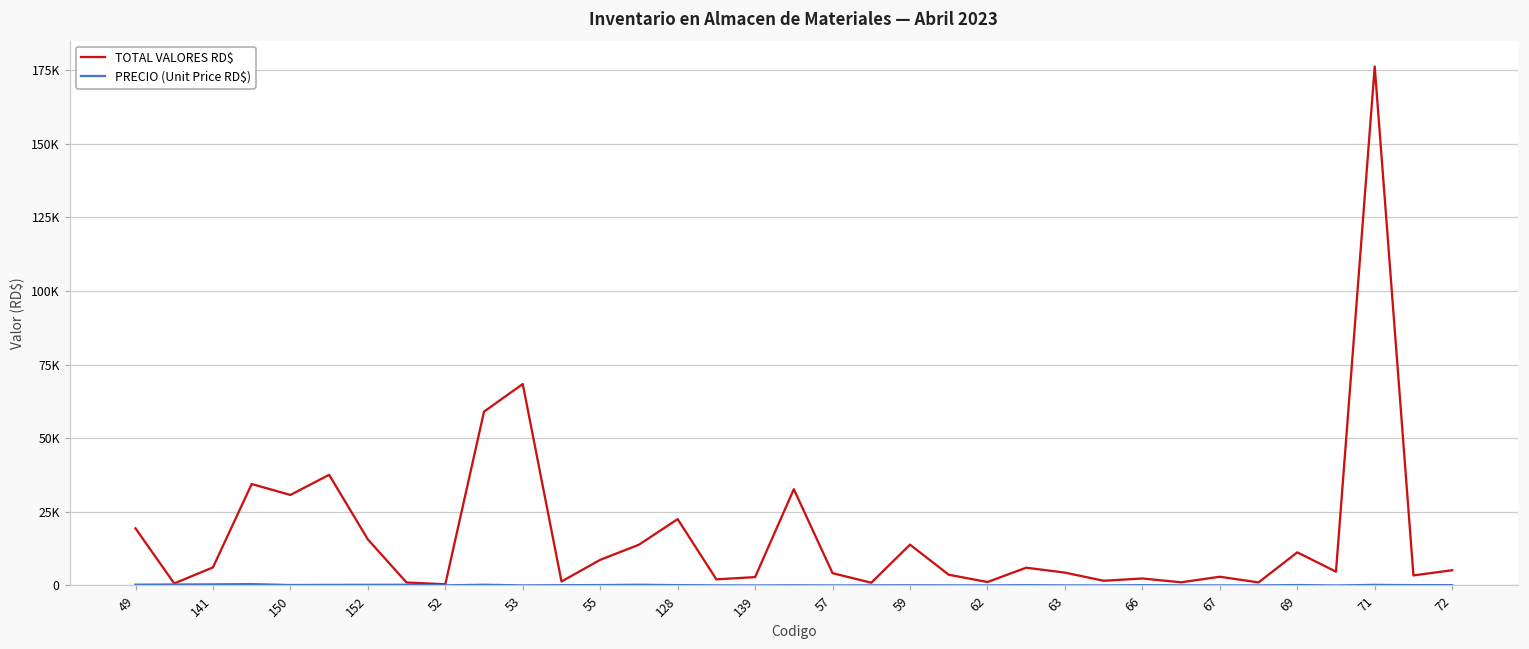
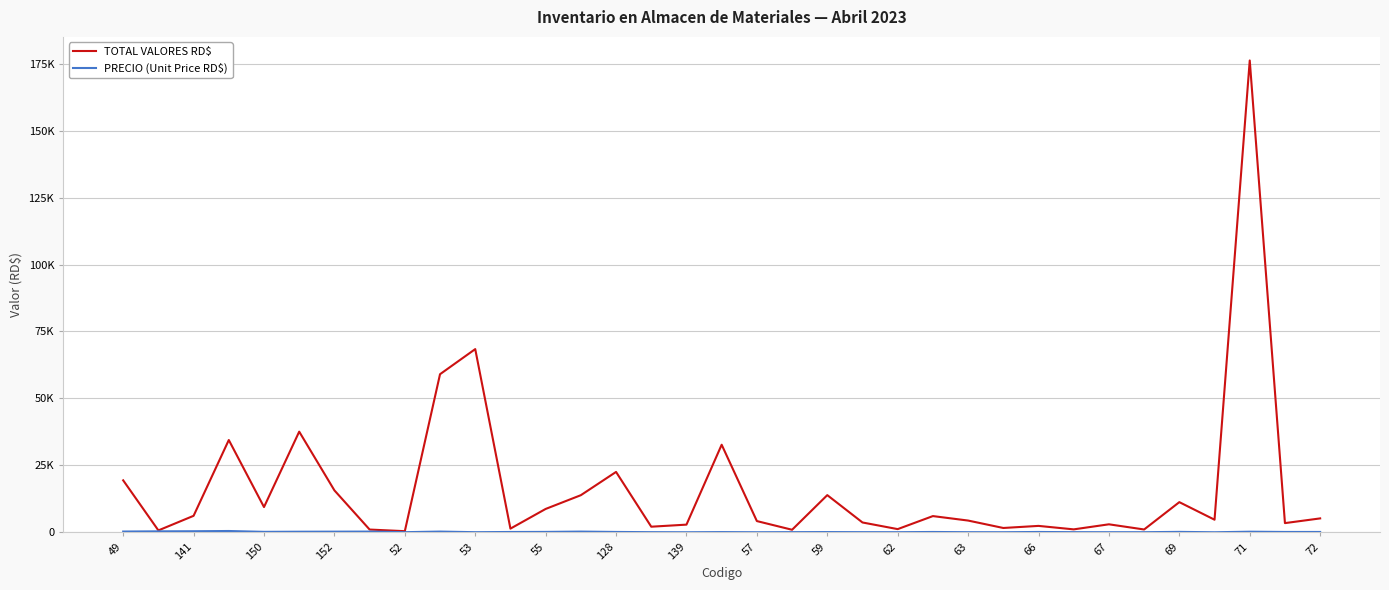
  {
    "TOTAL VALORES RD$": {
      "49": 19000,
      "141": 6000,
-     "150": 31000,
+     "150": 9000,
      "152": 16000,
      "53": 68000,
      "55": 9000,
      "128": 23000,
      "139": 3000,
      "57": 4000,
      "59": 14000,
      "62": 1000,
      "63": 4000,
      "66": 2000,
      "67": 3000,
      "69": 11000,
      "71": 176000,
      "72": 5000
    },
    "PRECIO (Unit Price RD$)": {
      "49": 0,
      "141": 0,
      "150": 0,
      "152": 0,
      "53": 0,
      "55": 0,
      "128": 0,
      "139": 0,
      "57": 0,
      "59": 0,
      "62": 0,
      "63": 0,
      "66": 0,
      "67": 0,
      "69": 0,
      "71": 0,
      "72": 0
    }
  }
